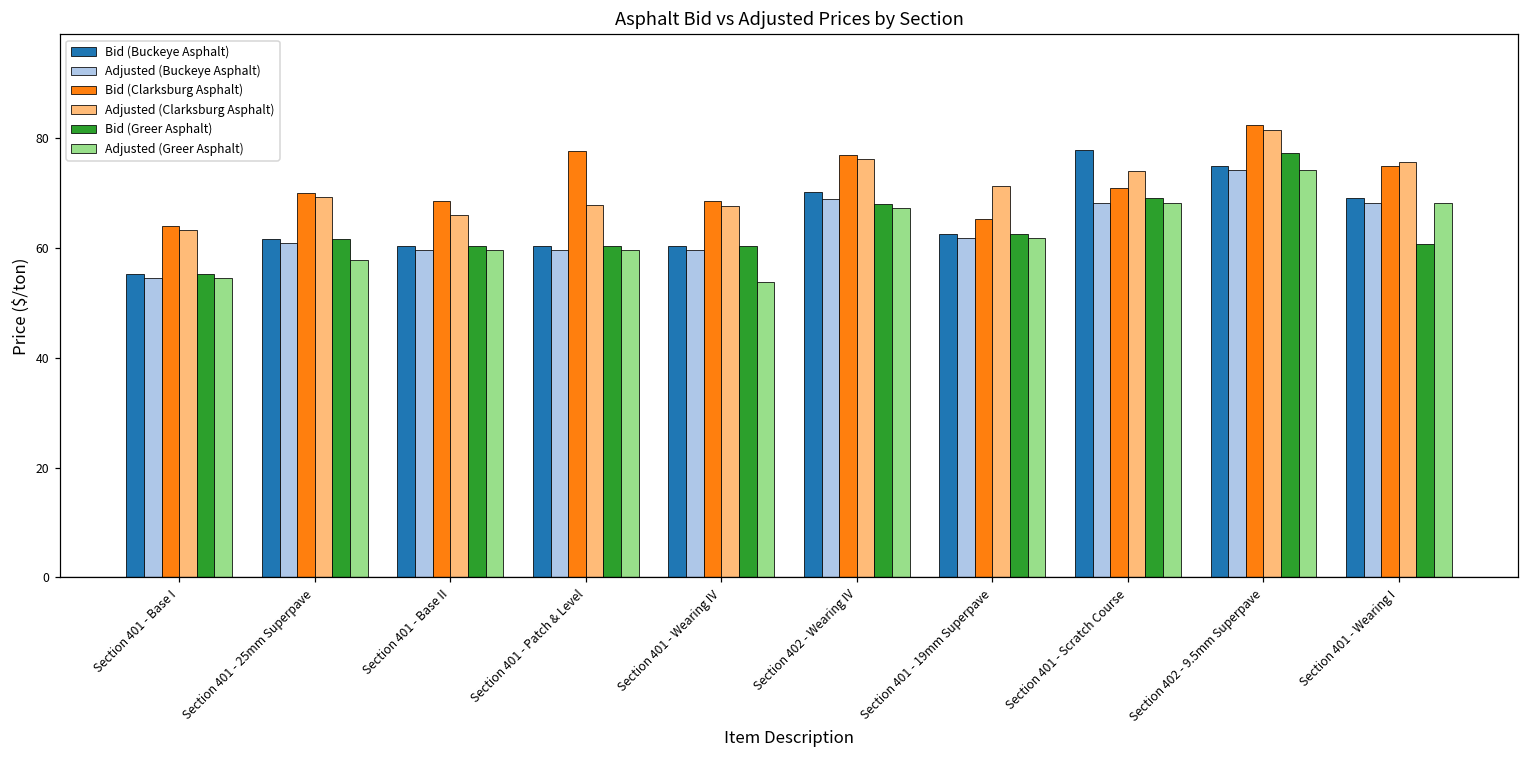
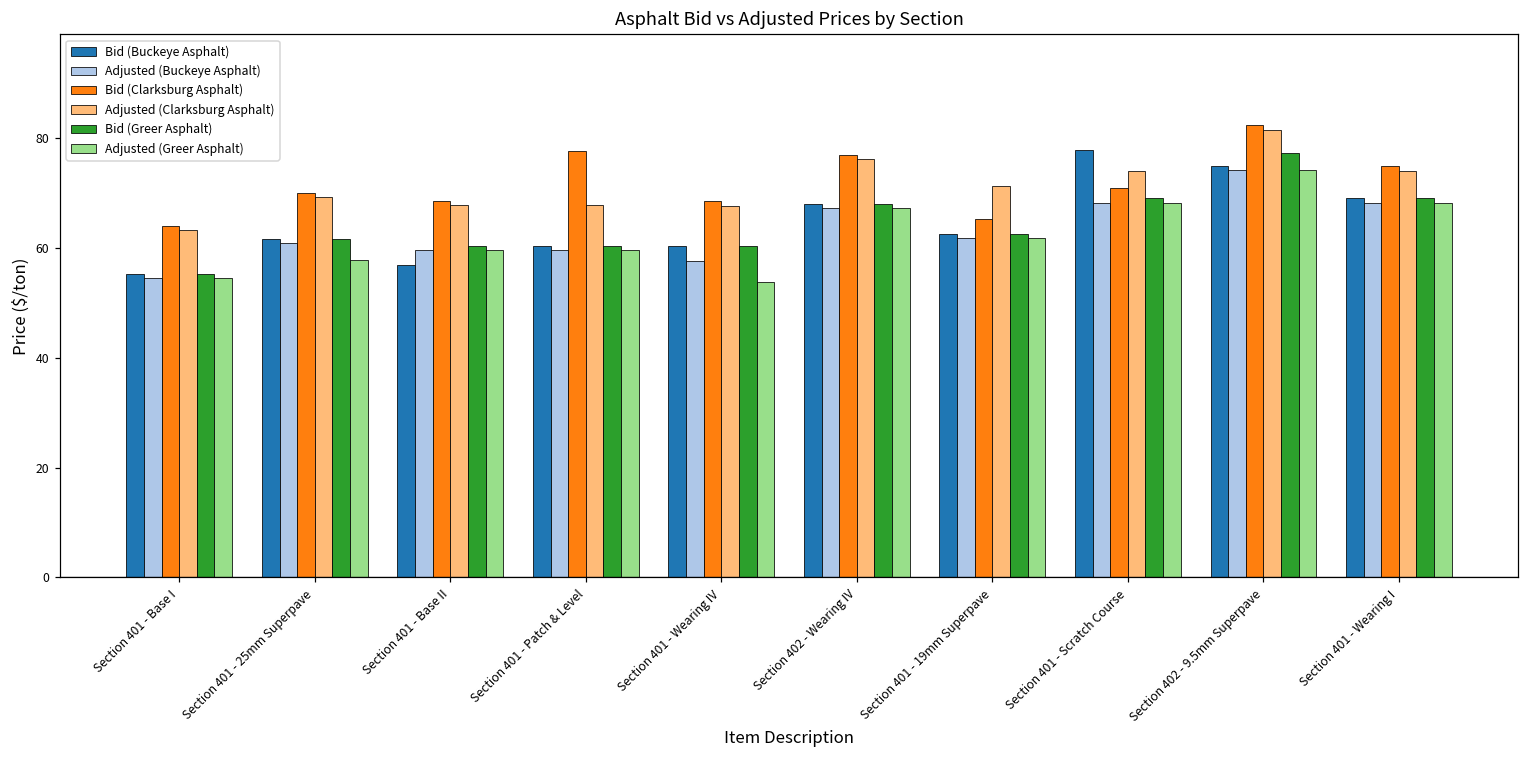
  {
    "Bid (Buckeye Asphalt)": {
      "Section 401 - Base I": 55,
      "Section 401 - 25mm Superpave": 62,
-     "Section 401 - Base II": 60,
+     "Section 401 - Base II": 57,
      "Section 401 - Patch & Level": 60,
      "Section 401 - Wearing IV": 60,
-     "Section 402 - Wearing IV": 70,
+     "Section 402 - Wearing IV": 68,
      "Section 401 - 19mm Superpave": 63,
      "Section 401 - Scratch Course": 78,
      "Section 402 - 9.5mm Superpave": 75,
      "Section 401 - Wearing I": 69
    },
    "Adjusted (Buckeye Asphalt)": {
      "Section 401 - Base I": 55,
      "Section 401 - 25mm Superpave": 61,
      "Section 401 - Base II": 60,
      "Section 401 - Patch & Level": 60,
-     "Section 401 - Wearing IV": 60,
-     "Section 402 - Wearing IV": 69,
+     "Section 401 - Wearing IV": 58,
+     "Section 402 - Wearing IV": 67,
      "Section 401 - 19mm Superpave": 62,
      "Section 401 - Scratch Course": 68,
      "Section 402 - 9.5mm Superpave": 74,
      "Section 401 - Wearing I": 68
    },
    "Bid (Clarksburg Asphalt)": {
      "Section 401 - Base I": 64,
      "Section 401 - 25mm Superpave": 70,
      "Section 401 - Base II": 69,
      "Section 401 - Patch & Level": 78,
      "Section 401 - Wearing IV": 69,
      "Section 402 - Wearing IV": 77,
      "Section 401 - 19mm Superpave": 65,
      "Section 401 - Scratch Course": 71,
      "Section 402 - 9.5mm Superpave": 82,
      "Section 401 - Wearing I": 75
    },
    "Adjusted (Clarksburg Asphalt)": {
      "Section 401 - Base I": 63,
      "Section 401 - 25mm Superpave": 69,
-     "Section 401 - Base II": 66,
+     "Section 401 - Base II": 68,
      "Section 401 - Patch & Level": 68,
      "Section 401 - Wearing IV": 68,
      "Section 402 - Wearing IV": 76,
      "Section 401 - 19mm Superpave": 71,
      "Section 401 - Scratch Course": 74,
      "Section 402 - 9.5mm Superpave": 82,
-     "Section 401 - Wearing I": 76
+     "Section 401 - Wearing I": 74
    },
    "Bid (Greer Asphalt)": {
      "Section 401 - Base I": 55,
      "Section 401 - 25mm Superpave": 62,
      "Section 401 - Base II": 60,
      "Section 401 - Patch & Level": 60,
      "Section 401 - Wearing IV": 60,
      "Section 402 - Wearing IV": 68,
      "Section 401 - 19mm Superpave": 63,
      "Section 401 - Scratch Course": 69,
      "Section 402 - 9.5mm Superpave": 77,
-     "Section 401 - Wearing I": 61
+     "Section 401 - Wearing I": 69
    },
    "Adjusted (Greer Asphalt)": {
      "Section 401 - Base I": 55,
      "Section 401 - 25mm Superpave": 58,
      "Section 401 - Base II": 60,
      "Section 401 - Patch & Level": 60,
      "Section 401 - Wearing IV": 54,
      "Section 402 - Wearing IV": 67,
      "Section 401 - 19mm Superpave": 62,
      "Section 401 - Scratch Course": 68,
      "Section 402 - 9.5mm Superpave": 74,
      "Section 401 - Wearing I": 68
    }
  }
